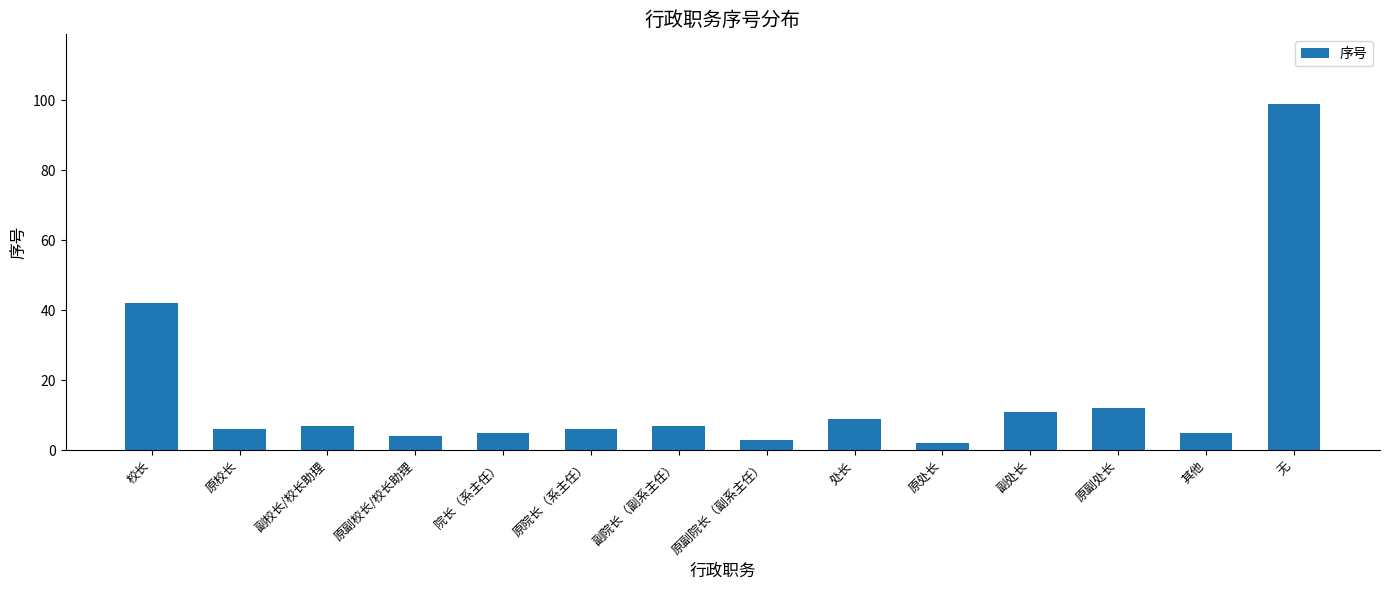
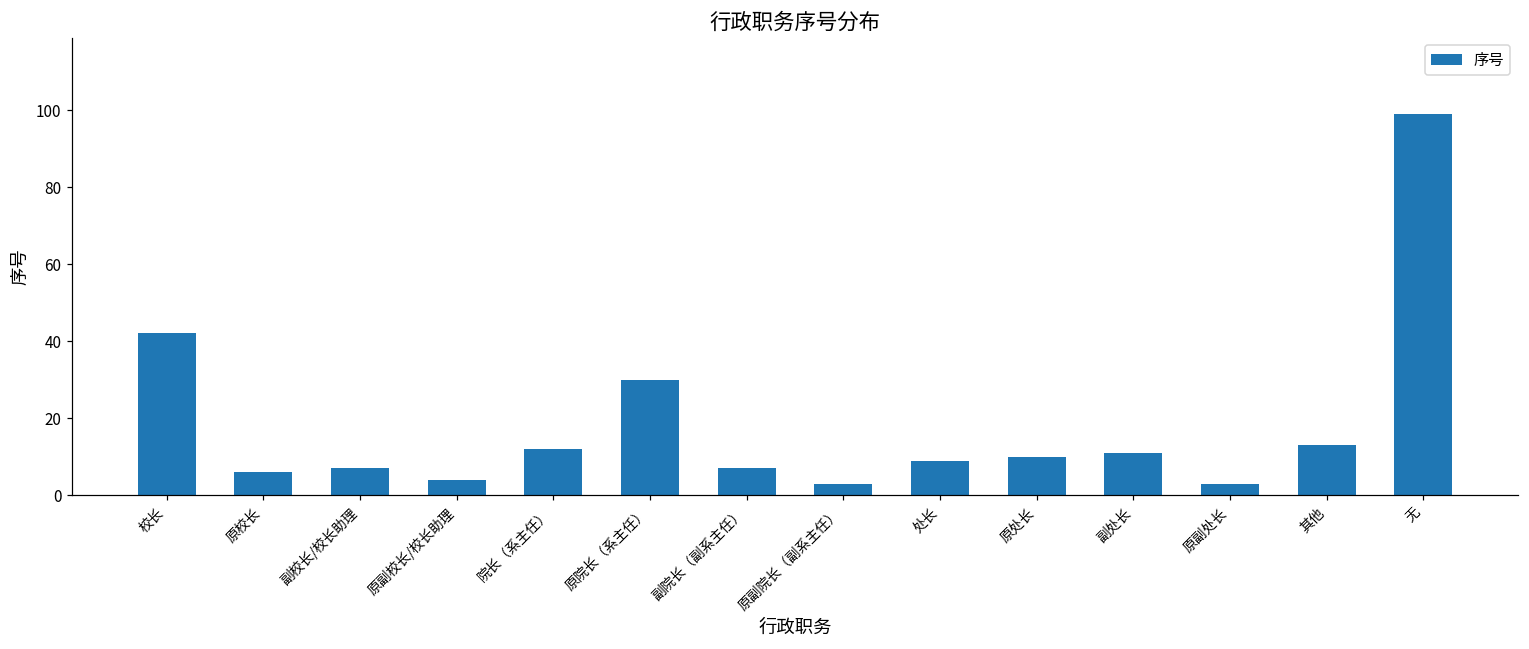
  {
    "校长": 42,
    "原校长": 6,
    "副校长/校长助理": 7,
    "原副校长/校长助理": 4,
-   "院长（系主任）": 5,
-   "原院长（系主任）": 6,
+   "院长（系主任）": 12,
+   "原院长（系主任）": 30,
    "副院长（副系主任）": 7,
    "原副院长（副系主任）": 3,
    "处长": 9,
-   "原处长": 2,
+   "原处长": 10,
    "副处长": 11,
-   "原副处长": 12,
-   "其他": 5,
+   "原副处长": 3,
+   "其他": 13,
    "无": 99
  }
